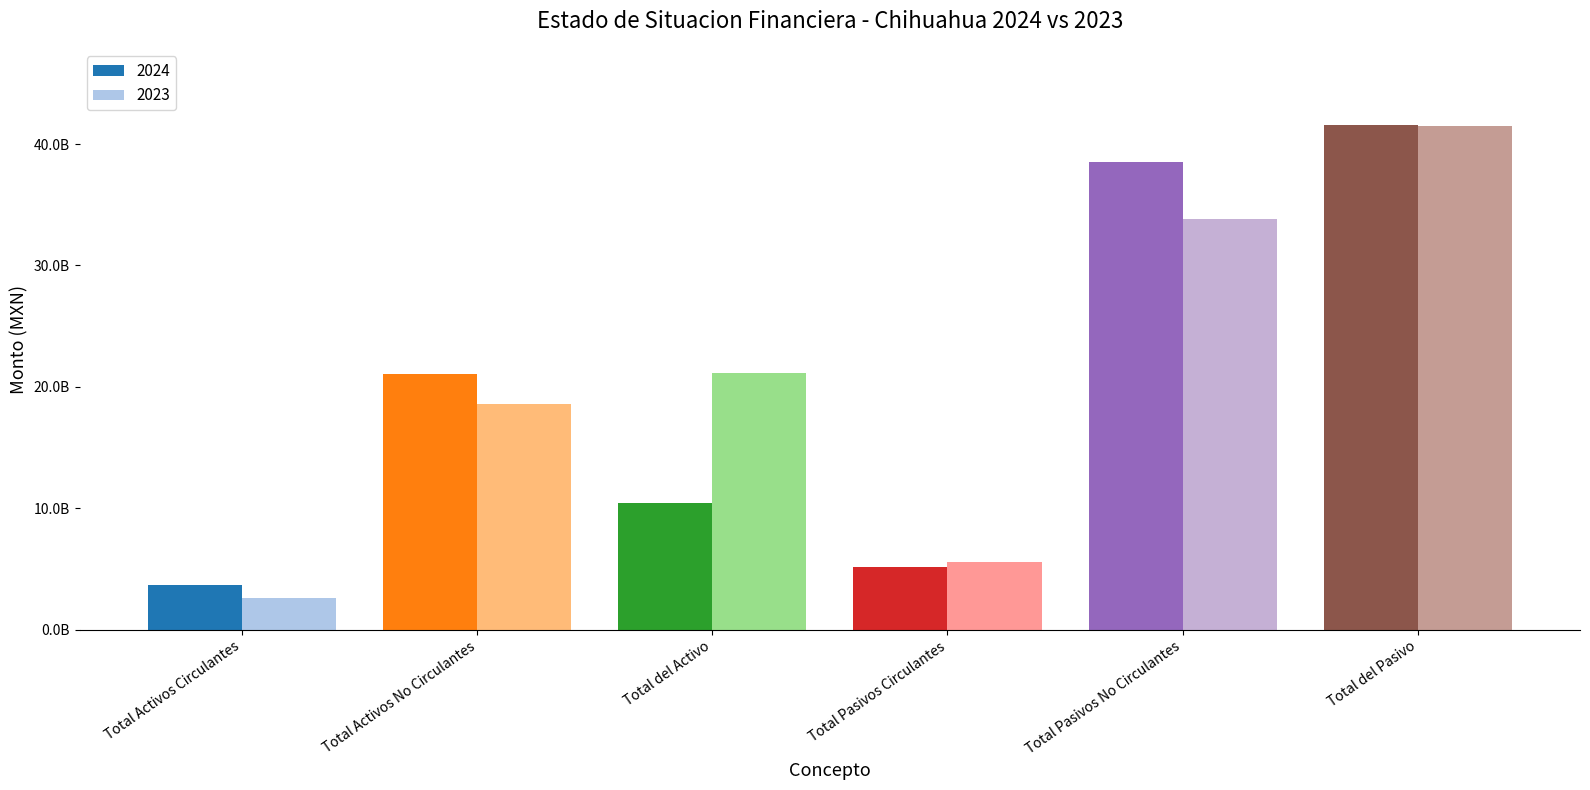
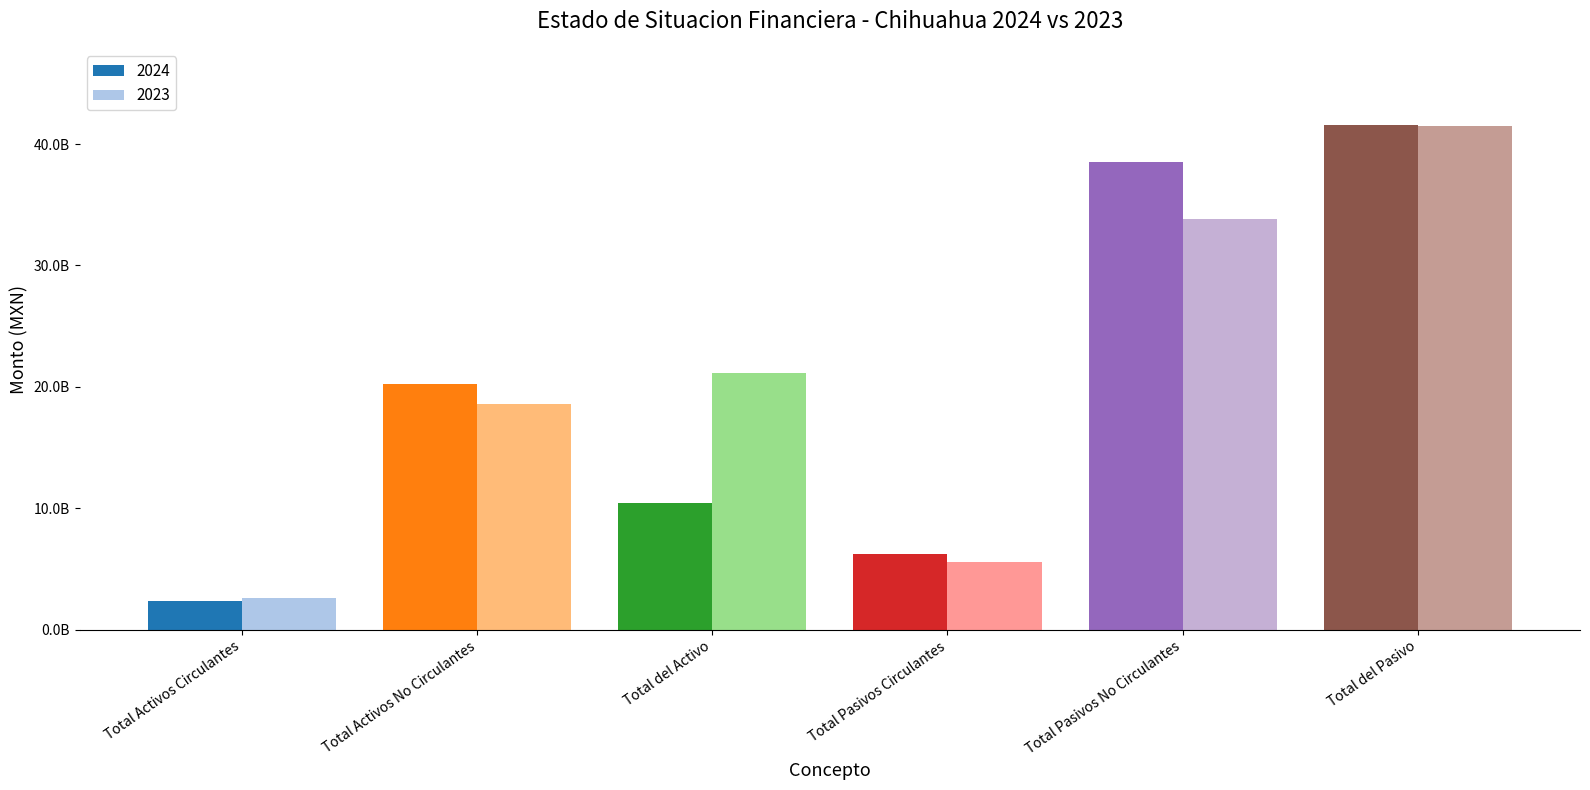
  {
    "2024": {
-     "Total Activos Circulantes": 3700000000,
-     "Total Activos No Circulantes": 21100000000,
+     "Total Activos Circulantes": 2400000000,
+     "Total Activos No Circulantes": 20200000000,
      "Total del Activo": 10400000000,
-     "Total Pasivos Circulantes": 5200000000,
+     "Total Pasivos Circulantes": 6300000000,
      "Total Pasivos No Circulantes": 38500000000,
      "Total del Pasivo": 41600000000
    },
    "2023": {
      "Total Activos Circulantes": 2600000000,
      "Total Activos No Circulantes": 18600000000,
      "Total del Activo": 21200000000,
      "Total Pasivos Circulantes": 5600000000,
      "Total Pasivos No Circulantes": 33800000000,
      "Total del Pasivo": 41500000000
    }
  }
